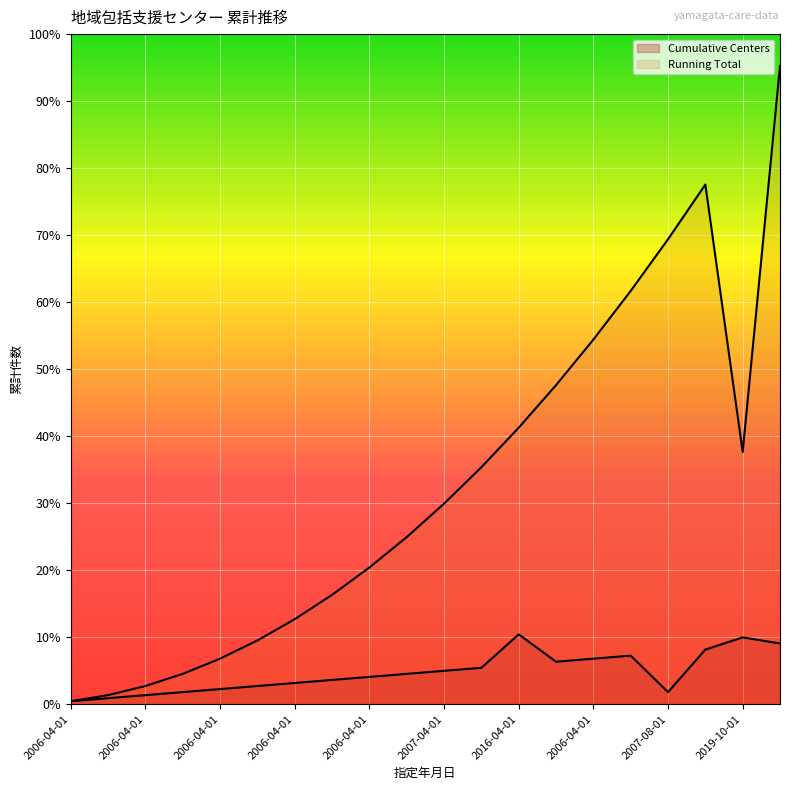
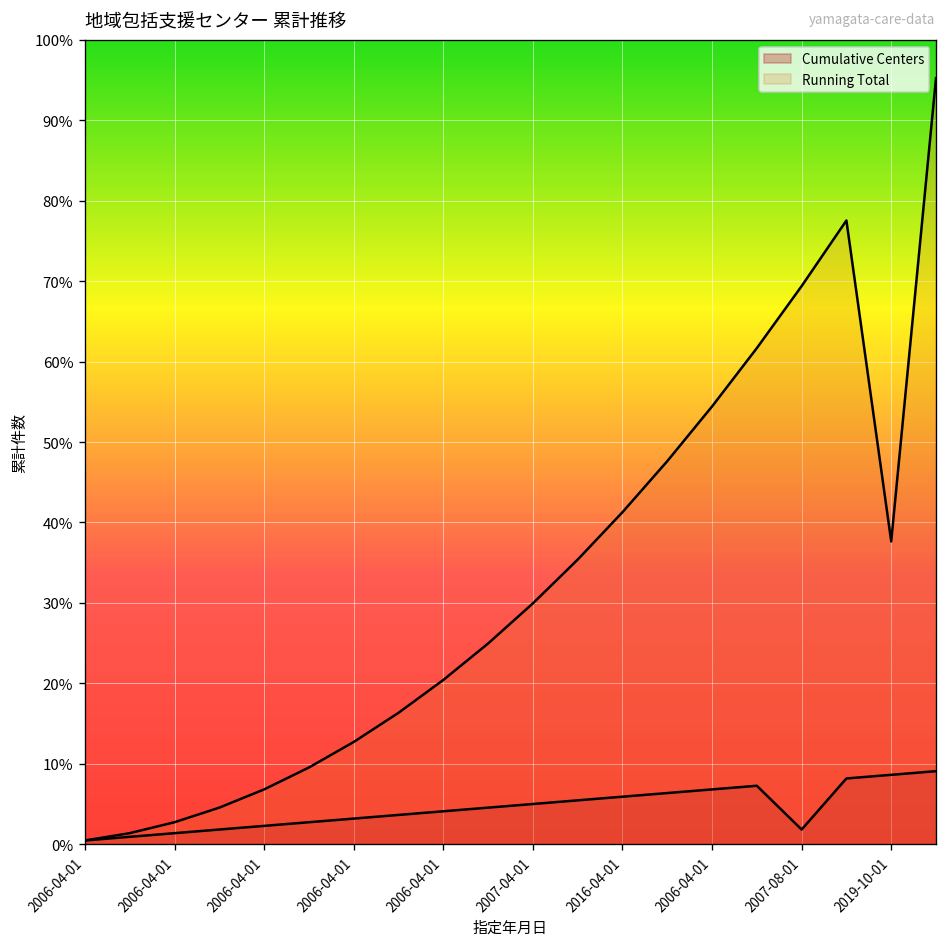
  {
    "Cumulative Centers": {
-     "2016-04-01": "10%",
+     "2016-04-01": "6%",
      "2007-08-01": "2%",
-     "2019-10-01": "10%"
+     "2019-10-01": "9%"
    },
    "Running Total": {
      "2016-04-01": "41%",
      "2007-08-01": "69%",
      "2019-10-01": "38%"
    }
  }
